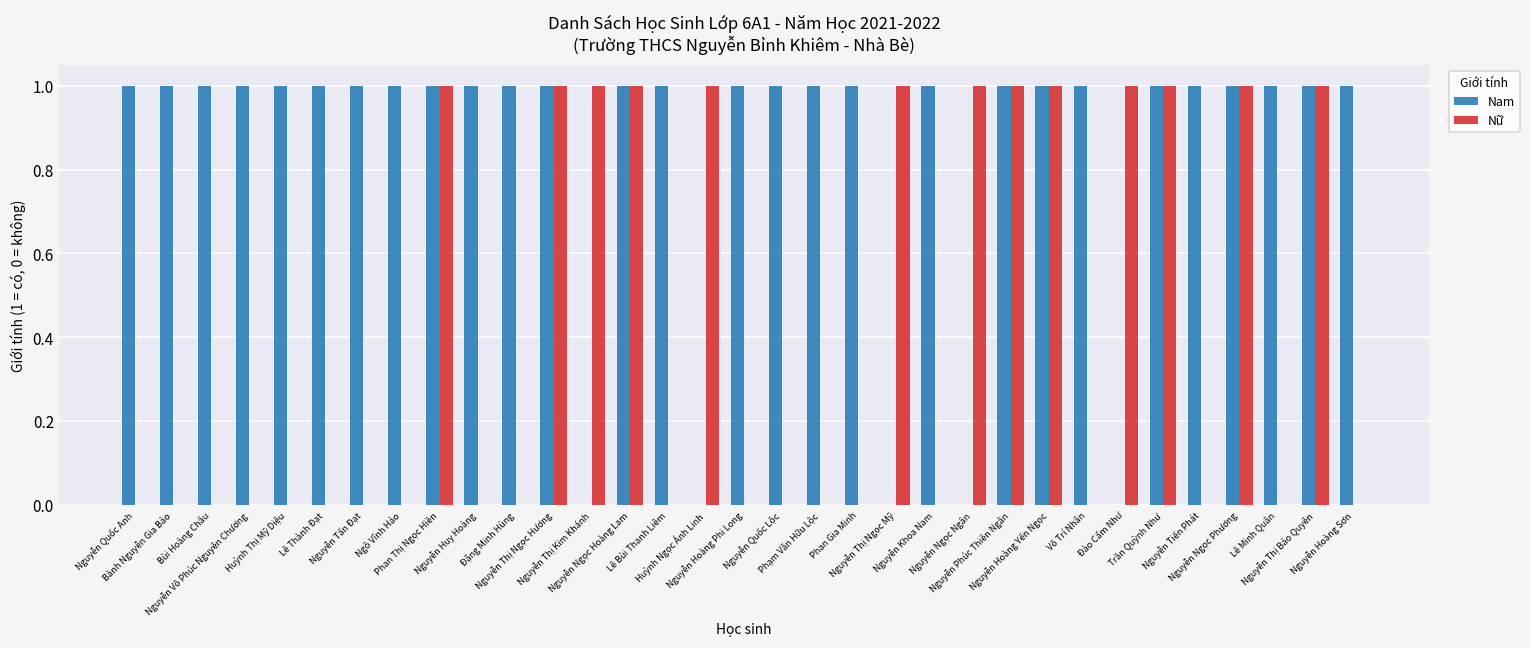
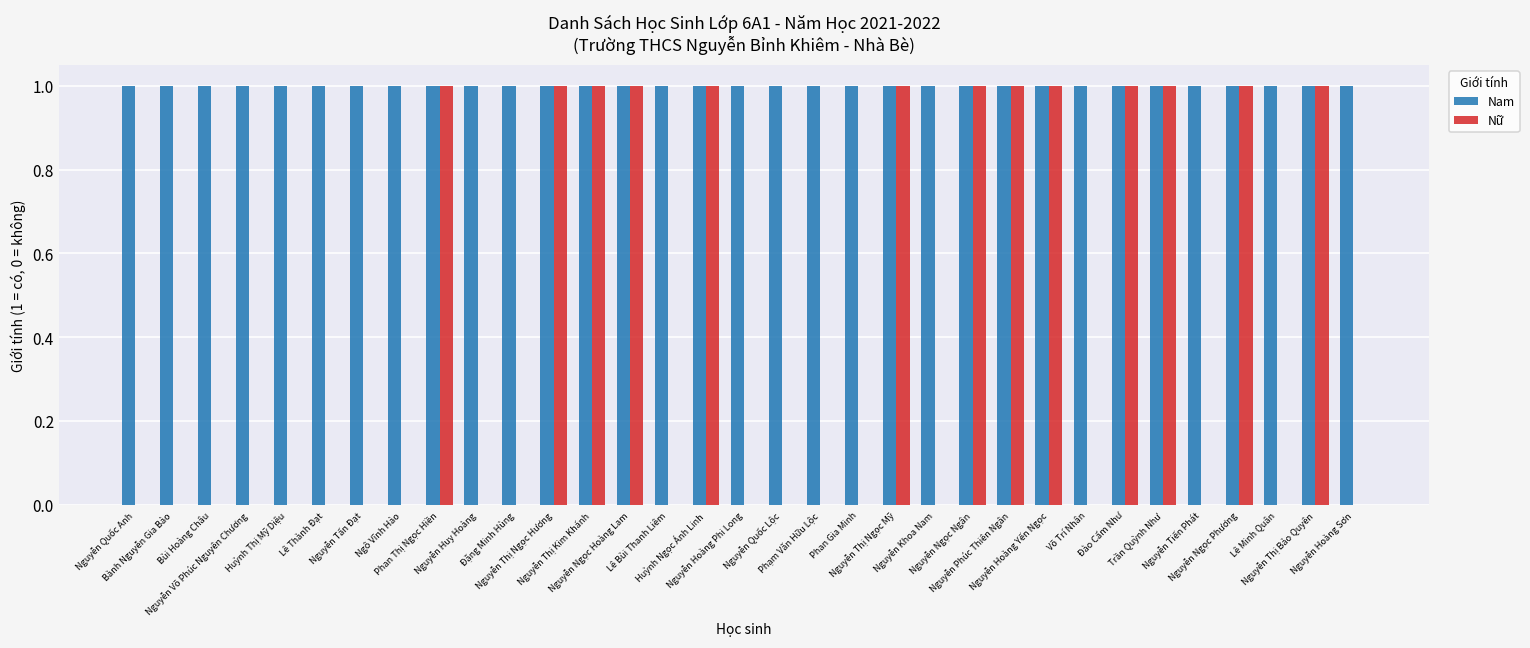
  {
    "Nam": {
      "Nguyễn Quốc Anh": 1,
      "Bành Nguyễn Gia Bảo": 1,
      "Bùi Hoàng Châu": 1,
      "Nguyễn Võ Phúc Nguyên Chương": 1,
      "Huỳnh Thị Mỹ Diệu": 1,
      "Lê Thành Đạt": 1,
      "Nguyễn Tấn Đạt": 1,
      "Ngô Vĩnh Hảo": 1,
      "Phan Thị Ngọc Hiền": 1,
      "Nguyễn Huy Hoàng": 1,
      "Đặng Minh Hùng": 1,
      "Nguyễn Thị Ngọc Hương": 1,
-     "Nguyễn Thị Kim Khánh": 0,
+     "Nguyễn Thị Kim Khánh": 1,
      "Nguyễn Ngọc Hoàng Lam": 1,
      "Lê Bùi Thanh Liêm": 1,
-     "Huỳnh Ngọc Ánh Linh": 0,
+     "Huỳnh Ngọc Ánh Linh": 1,
      "Nguyễn Hoàng Phi Long": 1,
      "Nguyễn Quốc Lộc": 1,
      "Phạm Văn Hữu Lộc": 1,
      "Phan Gia Minh": 1,
-     "Nguyễn Thị Ngọc Mỹ": 0,
+     "Nguyễn Thị Ngọc Mỹ": 1,
      "Nguyễn Khoa Nam": 1,
-     "Nguyễn Ngọc Ngân": 0,
+     "Nguyễn Ngọc Ngân": 1,
      "Nguyễn Phúc Thiên Ngân": 1,
      "Nguyễn Hoàng Yến Ngọc": 1,
      "Võ Trí Nhân": 1,
-     "Đào Cẩm Như": 0,
+     "Đào Cẩm Như": 1,
      "Trần Quỳnh Như": 1,
      "Nguyễn Tiến Phát": 1,
      "Nguyễn Ngọc Phương": 1,
      "Lê Minh Quân": 1,
      "Nguyễn Thị Bảo Quyên": 1,
      "Nguyễn Hoàng Sơn": 1
    },
    "Nữ": {
      "Nguyễn Quốc Anh": 0,
      "Bành Nguyễn Gia Bảo": 0,
      "Bùi Hoàng Châu": 0,
      "Nguyễn Võ Phúc Nguyên Chương": 0,
      "Huỳnh Thị Mỹ Diệu": 0,
      "Lê Thành Đạt": 0,
      "Nguyễn Tấn Đạt": 0,
      "Ngô Vĩnh Hảo": 0,
      "Phan Thị Ngọc Hiền": 1,
      "Nguyễn Huy Hoàng": 0,
      "Đặng Minh Hùng": 0,
      "Nguyễn Thị Ngọc Hương": 1,
      "Nguyễn Thị Kim Khánh": 1,
      "Nguyễn Ngọc Hoàng Lam": 1,
      "Lê Bùi Thanh Liêm": 0,
      "Huỳnh Ngọc Ánh Linh": 1,
      "Nguyễn Hoàng Phi Long": 0,
      "Nguyễn Quốc Lộc": 0,
      "Phạm Văn Hữu Lộc": 0,
      "Phan Gia Minh": 0,
      "Nguyễn Thị Ngọc Mỹ": 1,
      "Nguyễn Khoa Nam": 0,
      "Nguyễn Ngọc Ngân": 1,
      "Nguyễn Phúc Thiên Ngân": 1,
      "Nguyễn Hoàng Yến Ngọc": 1,
      "Võ Trí Nhân": 0,
      "Đào Cẩm Như": 1,
      "Trần Quỳnh Như": 1,
      "Nguyễn Tiến Phát": 0,
      "Nguyễn Ngọc Phương": 1,
      "Lê Minh Quân": 0,
      "Nguyễn Thị Bảo Quyên": 1,
      "Nguyễn Hoàng Sơn": 0
    }
  }
